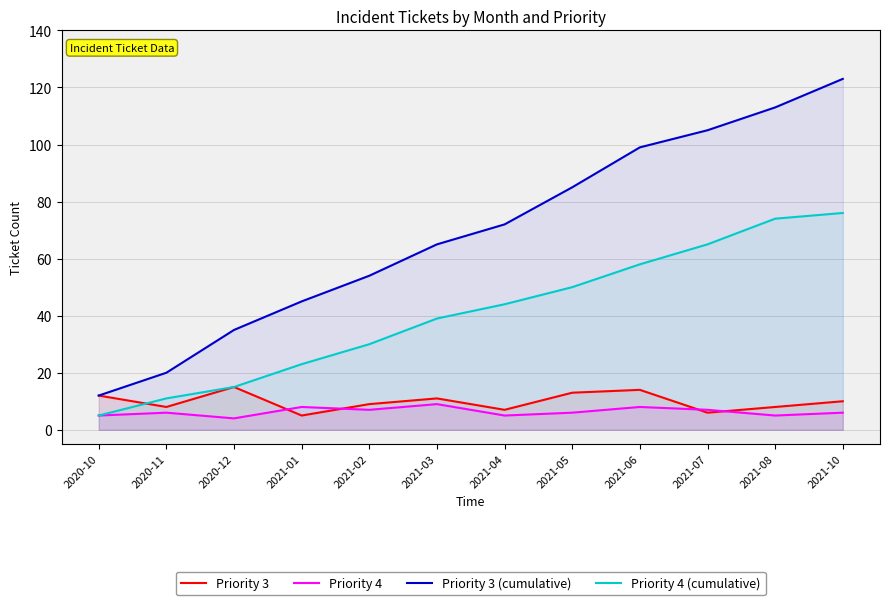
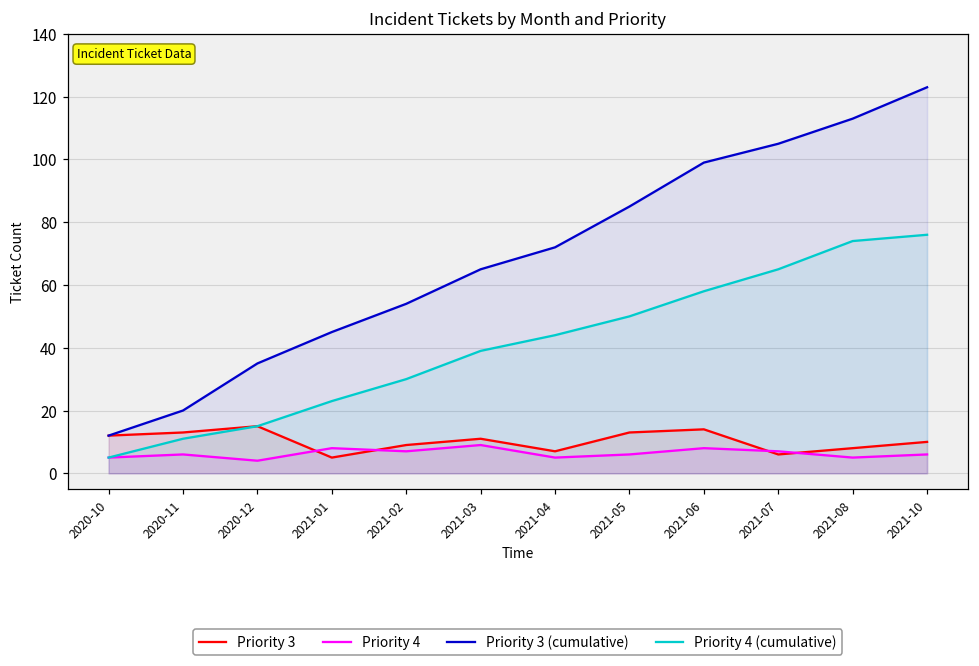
  {
    "Priority 3": {
-     "2020-11": 8,
+     "2020-11": 13,
      "2021-01": 5,
      "2021-02": 9,
      "2021-03": 11,
      "2021-04": 7,
      "2021-05": 13,
      "2021-06": 14,
      "2021-07": 6,
      "2021-08": 8,
      "2021-10": 10
    },
    "Priority 4": {
      "2020-11": 6,
      "2020-12": 4,
      "2021-01": 8,
      "2021-02": 7,
      "2021-03": 9,
      "2021-04": 5,
      "2021-05": 6,
      "2021-06": 8,
      "2021-07": 7,
      "2021-08": 5,
      "2021-10": 6
    },
    "Priority 3 (cumulative)": {
      "2020-11": 20,
      "2020-12": 35,
      "2021-01": 45,
      "2021-02": 54,
      "2021-03": 65,
      "2021-04": 72,
      "2021-05": 85,
      "2021-06": 99,
      "2021-07": 105,
      "2021-08": 113,
      "2021-10": 123
    },
    "Priority 4 (cumulative)": {
      "2020-11": 11,
      "2021-01": 23,
      "2021-02": 30,
      "2021-03": 39,
      "2021-04": 44,
      "2021-05": 50,
      "2021-06": 58,
      "2021-07": 65,
      "2021-08": 74,
      "2021-10": 76
    }
  }
